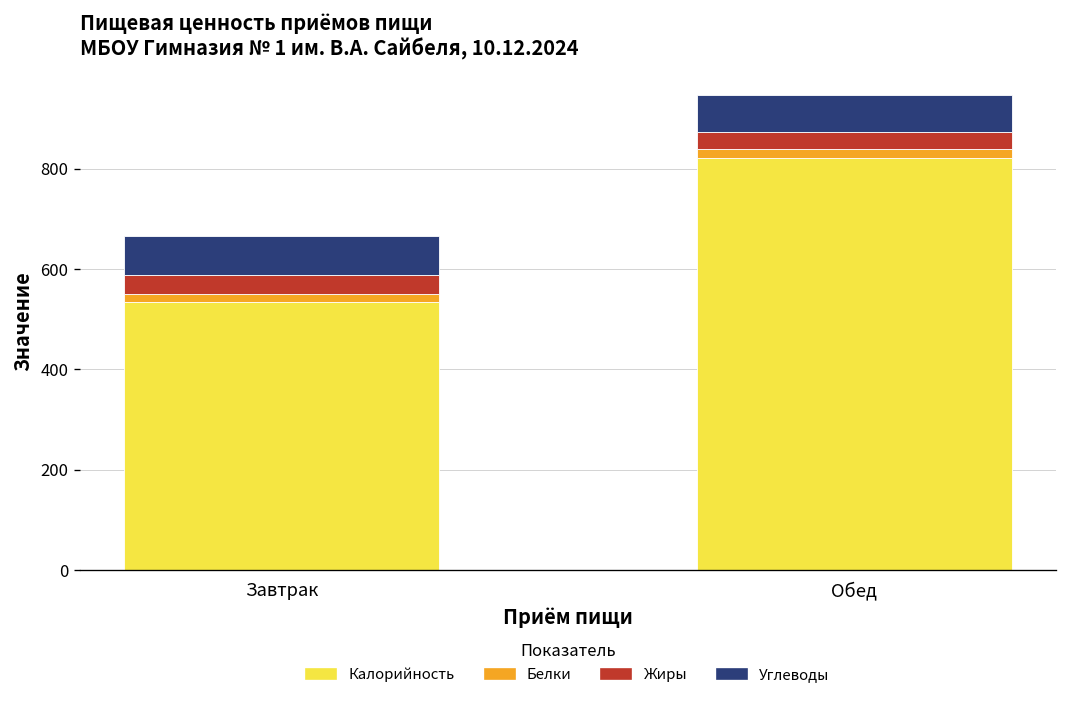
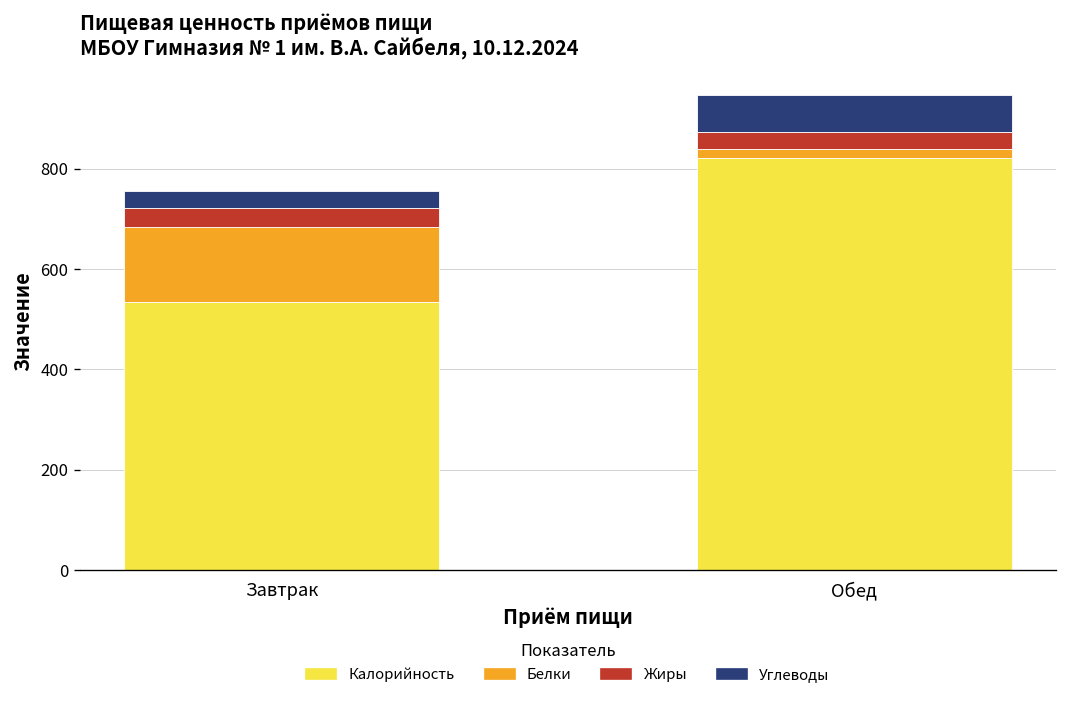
  {
    "Калорийность": {
      "Завтрак": 530,
      "Обед": 820
    },
    "Белки": {
-     "Завтрак": 20,
+     "Завтрак": 150,
      "Обед": 20
    },
    "Жиры": {
      "Завтрак": 40,
      "Обед": 30
    },
    "Углеводы": {
-     "Завтрак": 80,
+     "Завтрак": 40,
      "Обед": 70
    }
  }
